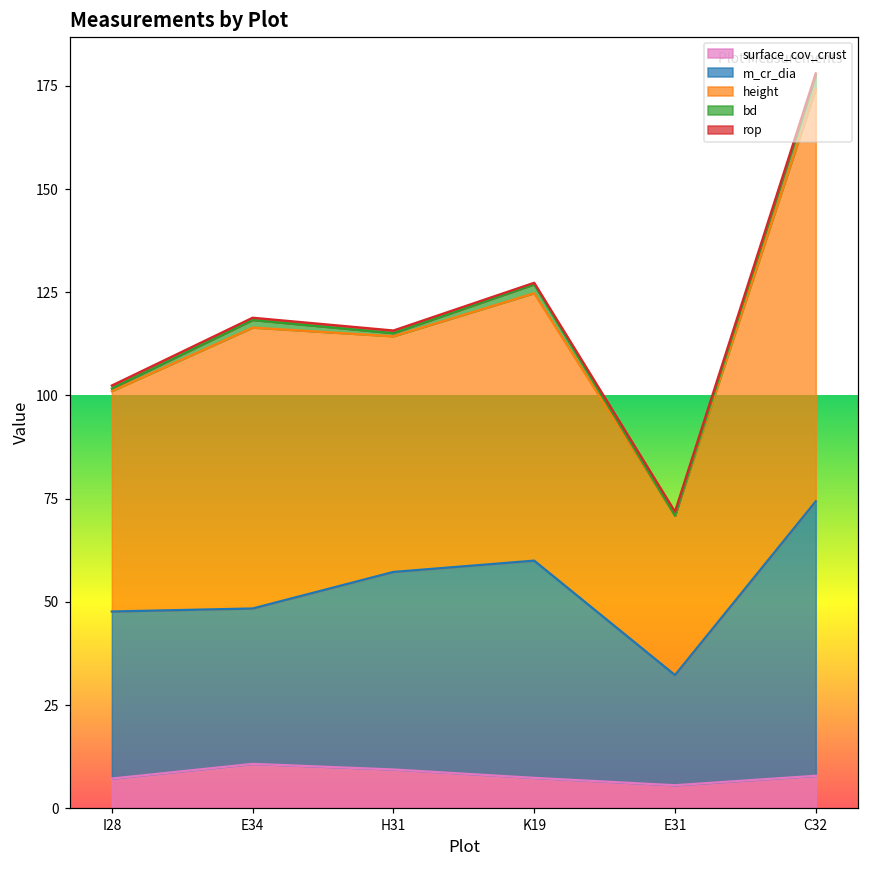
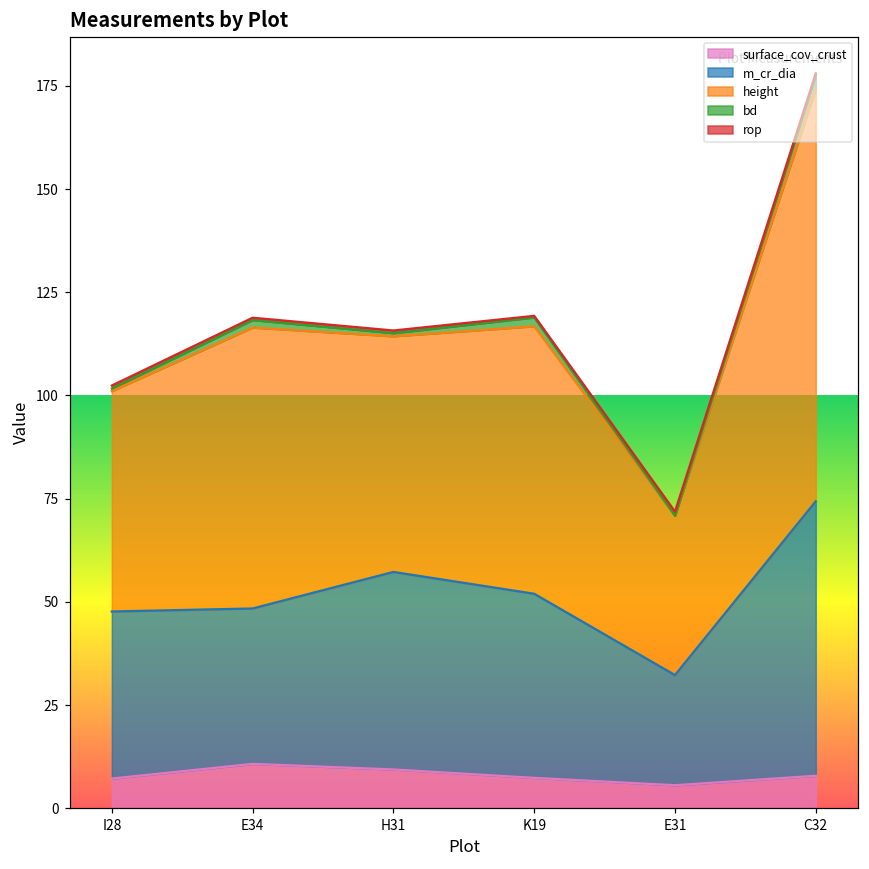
  {
    "surface_cov_crust": {
      "I28": 7,
      "E34": 11,
      "H31": 9,
      "K19": 7,
      "E31": 6,
      "C32": 8
    },
    "m_cr_dia": {
      "I28": 40,
      "E34": 38,
      "H31": 48,
-     "K19": 53,
+     "K19": 45,
      "E31": 27,
      "C32": 66
    },
    "height": {
      "E34": 68,
      "H31": 57,
      "K19": 65
    },
    "rop": {
      "I28": 1,
      "E31": 1
    }
  }
